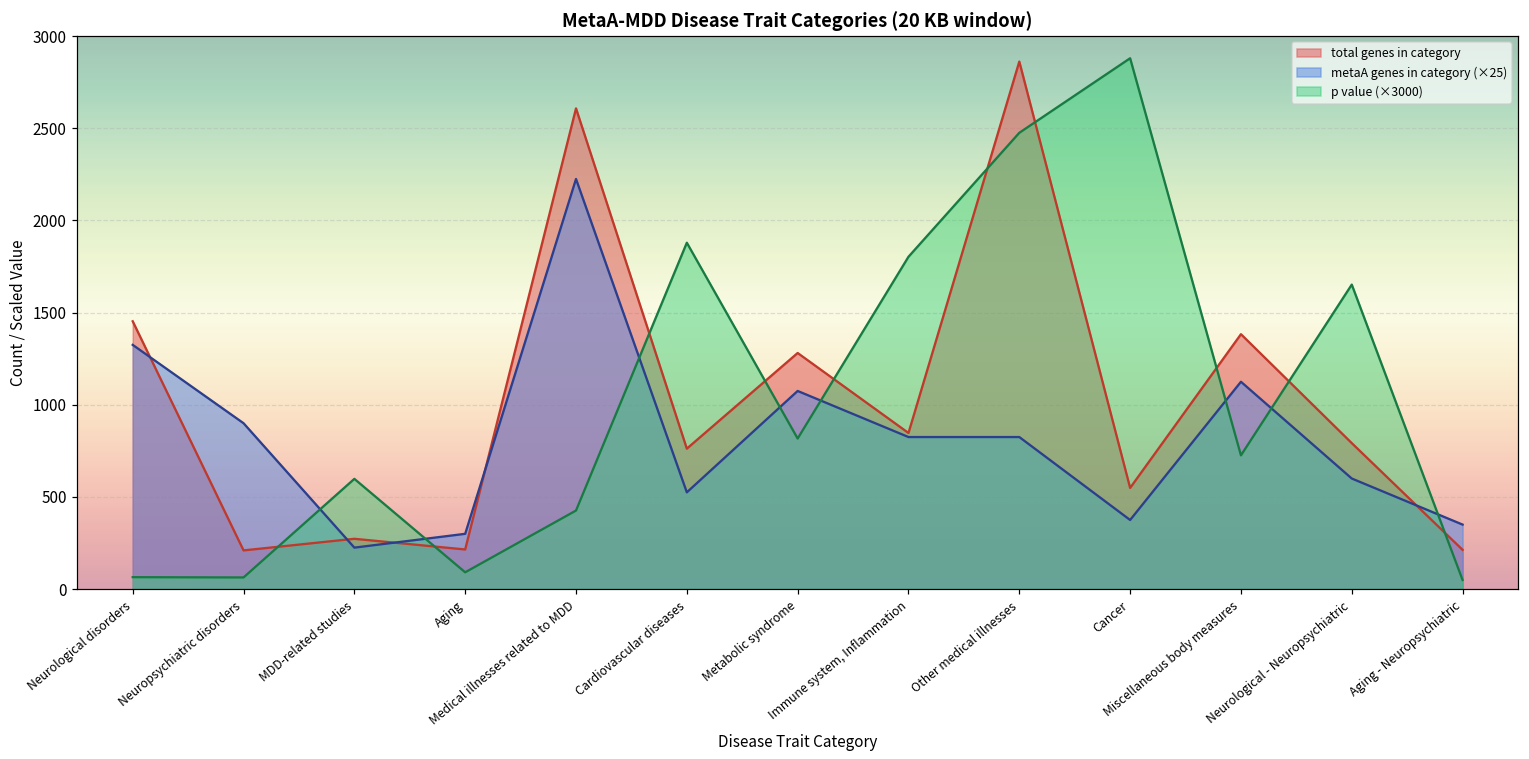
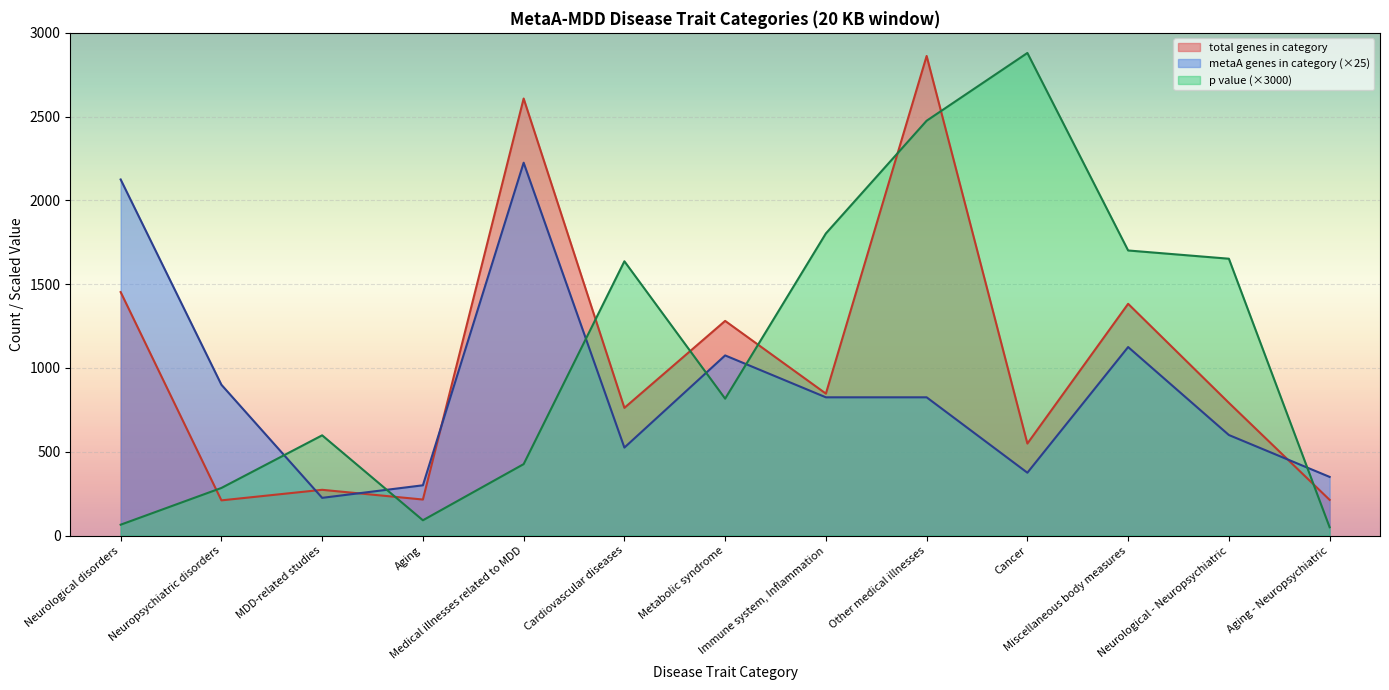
  {
    "total genes in category": {
      "Neurological disorders": 1450,
      "Neuropsychiatric disorders": 210,
      "MDD-related studies": 270,
      "Aging": 220,
      "Medical illnesses related to MDD": 2610,
      "Cardiovascular diseases": 760,
      "Metabolic syndrome": 1280,
      "Immune system, Inflammation": 850,
      "Other medical illnesses": 2860,
      "Cancer": 550,
      "Miscellaneous body measures": 1380,
      "Neurological - Neuropsychiatric": 790,
      "Aging - Neuropsychiatric": 210
    },
    "metaA genes in category (×25)": {
-     "Neurological disorders": 1330,
+     "Neurological disorders": 2130,
      "Neuropsychiatric disorders": 900,
      "MDD-related studies": 230,
      "Aging": 300,
      "Medical illnesses related to MDD": 2230,
      "Cardiovascular diseases": 530,
      "Metabolic syndrome": 1080,
      "Immune system, Inflammation": 830,
      "Other medical illnesses": 830,
      "Cancer": 380,
      "Miscellaneous body measures": 1130,
      "Neurological - Neuropsychiatric": 600,
      "Aging - Neuropsychiatric": 350
    },
    "p value (×3000)": {
      "Neurological disorders": 60,
-     "Neuropsychiatric disorders": 60,
+     "Neuropsychiatric disorders": 280,
      "MDD-related studies": 600,
      "Aging": 90,
      "Medical illnesses related to MDD": 430,
-     "Cardiovascular diseases": 1880,
+     "Cardiovascular diseases": 1640,
      "Metabolic syndrome": 820,
      "Immune system, Inflammation": 1800,
      "Other medical illnesses": 2480,
      "Cancer": 2880,
-     "Miscellaneous body measures": 730,
+     "Miscellaneous body measures": 1700,
      "Neurological - Neuropsychiatric": 1650,
      "Aging - Neuropsychiatric": 50
    }
  }
